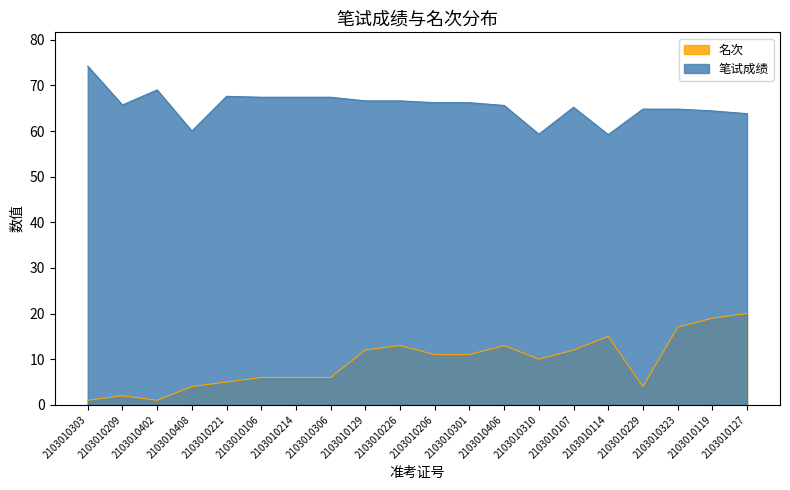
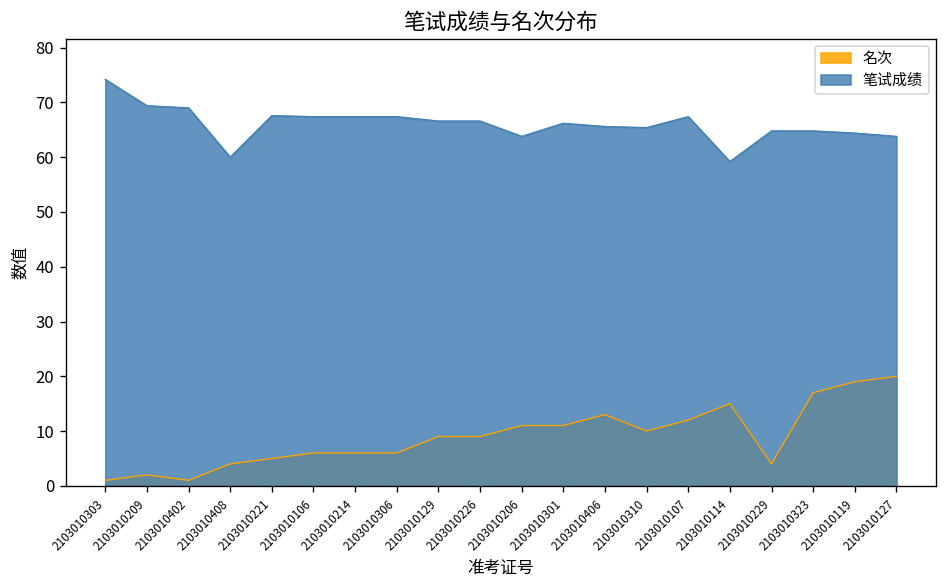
  {
    "名次": {
      "2103010303": 1,
      "2103010209": 2,
      "2103010402": 1,
      "2103010408": 4,
      "2103010221": 5,
      "2103010106": 6,
      "2103010214": 6,
      "2103010306": 6,
-     "2103010129": 12,
-     "2103010226": 13,
+     "2103010129": 9,
+     "2103010226": 9,
      "2103010206": 11,
      "2103010301": 11,
      "2103010406": 13,
      "2103010310": 10,
      "2103010107": 12,
      "2103010114": 15,
      "2103010229": 4,
      "2103010323": 17,
      "2103010119": 19,
      "2103010127": 20
    },
    "笔试成绩": {
      "2103010303": 74,
-     "2103010209": 66,
+     "2103010209": 69,
      "2103010402": 69,
      "2103010408": 60,
      "2103010221": 68,
      "2103010106": 67,
      "2103010214": 67,
      "2103010306": 67,
      "2103010129": 67,
      "2103010226": 67,
-     "2103010206": 66,
+     "2103010206": 64,
      "2103010301": 66,
      "2103010406": 66,
-     "2103010310": 59,
-     "2103010107": 65,
+     "2103010310": 65,
+     "2103010107": 67,
      "2103010114": 59,
      "2103010229": 65,
      "2103010323": 65,
      "2103010119": 64,
      "2103010127": 64
    }
  }
